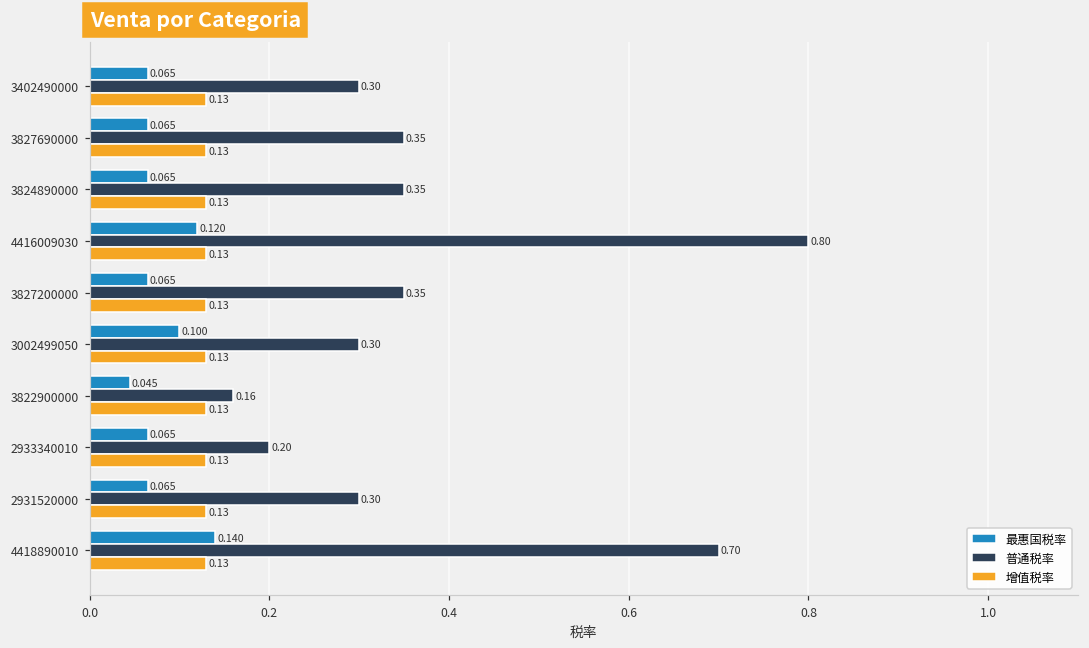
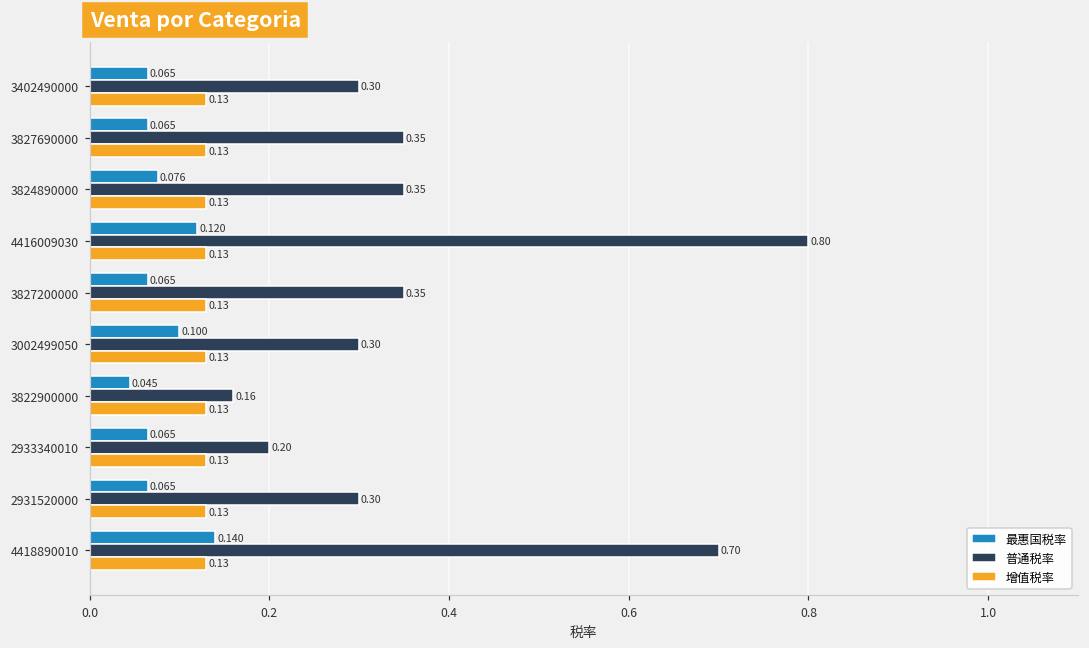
  {
    "最惠国税率": {
      "3402490000": 0.065,
      "3827690000": 0.065,
-     "3824890000": 0.065,
+     "3824890000": 0.076,
      "4416009030": 0.120,
      "3827200000": 0.065,
      "3002499050": 0.100,
      "3822900000": 0.045,
      "2933340010": 0.065,
      "2931520000": 0.065,
      "4418890010": 0.140
    },
    "普通税率": {
      "3402490000": 0.30,
      "3827690000": 0.35,
      "3824890000": 0.35,
      "4416009030": 0.80,
      "3827200000": 0.35,
      "3002499050": 0.30,
      "3822900000": 0.16,
      "2933340010": 0.20,
      "2931520000": 0.30,
      "4418890010": 0.70
    },
    "增值税率": {
      "3402490000": 0.13,
      "3827690000": 0.13,
      "3824890000": 0.13,
      "4416009030": 0.13,
      "3827200000": 0.13,
      "3002499050": 0.13,
      "3822900000": 0.13,
      "2933340010": 0.13,
      "2931520000": 0.13,
      "4418890010": 0.13
    }
  }
